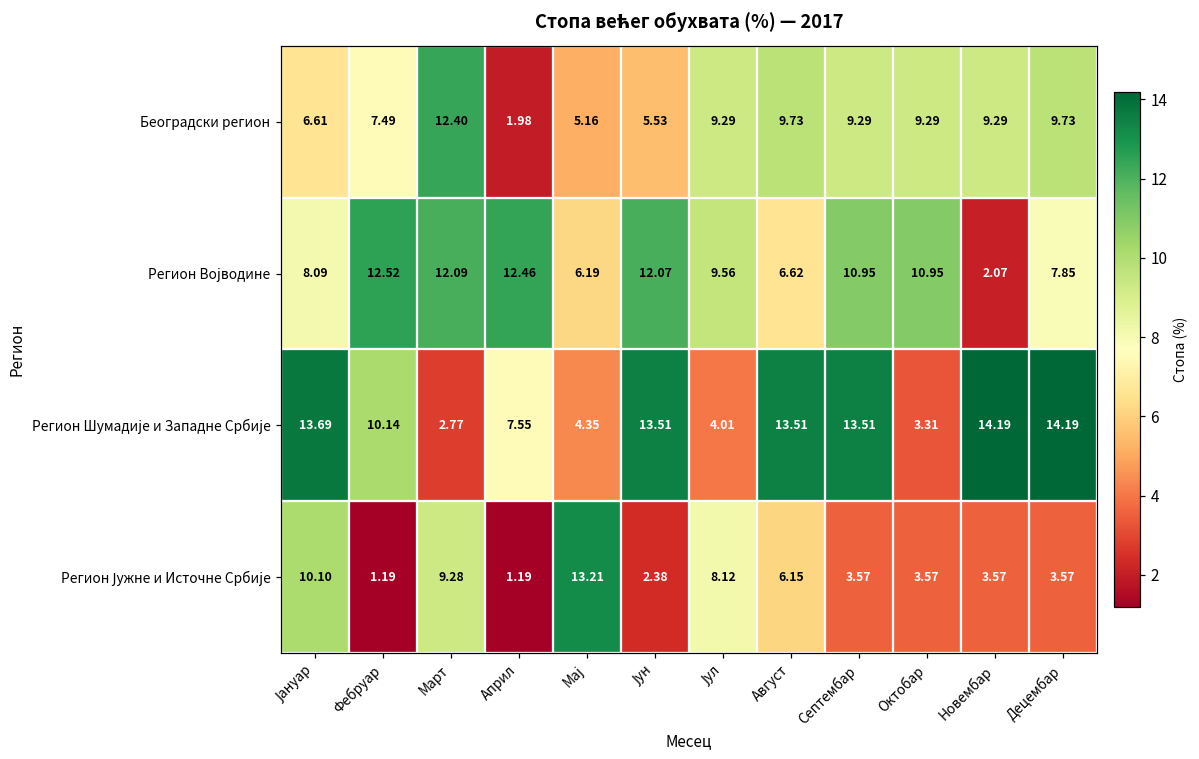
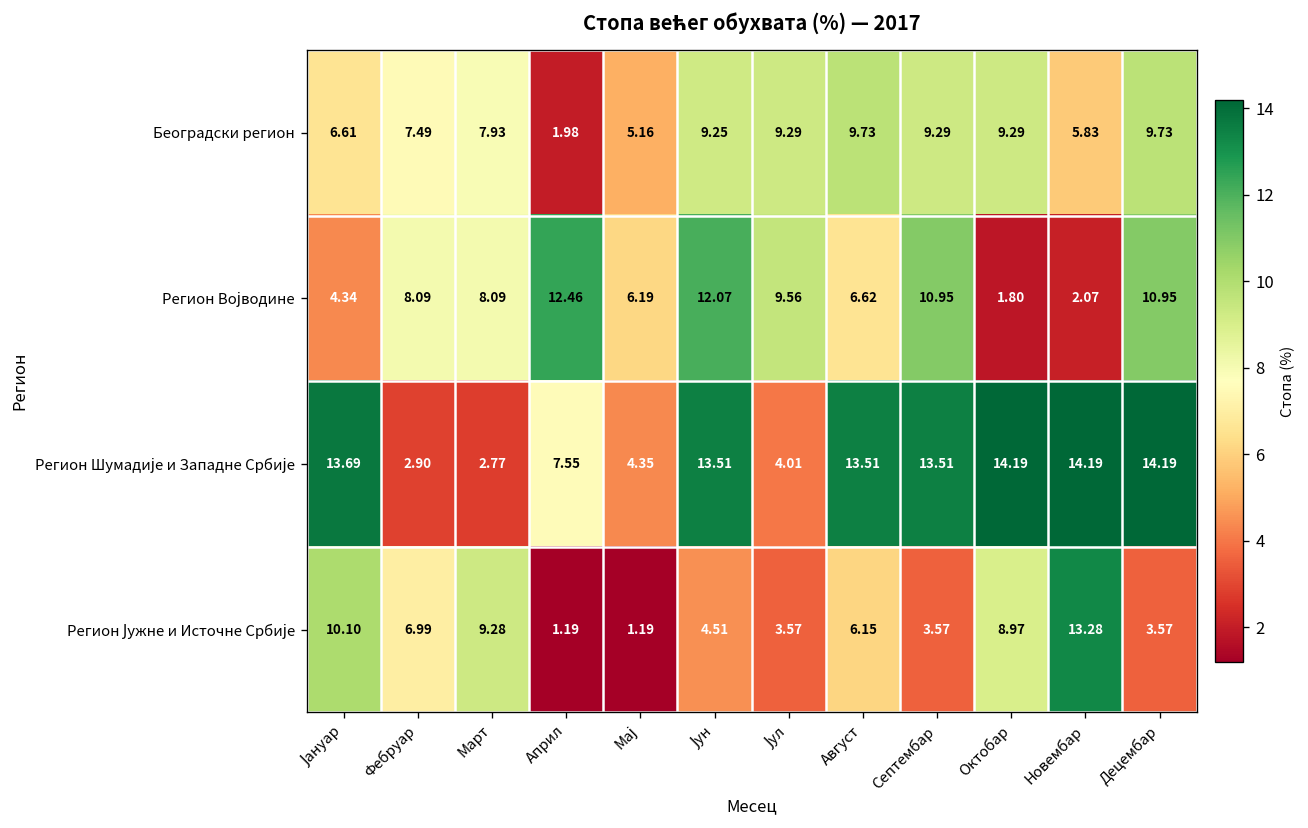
  {
    "Београдски регион": {
      "Јануар": 6.61,
      "Фебруар": 7.49,
-     "Март": 12.40,
+     "Март": 7.93,
      "Април": 1.98,
      "Мај": 5.16,
-     "Јун": 5.53,
+     "Јун": 9.25,
      "Јул": 9.29,
      "Август": 9.73,
      "Септембар": 9.29,
      "Октобар": 9.29,
-     "Новембар": 9.29,
+     "Новембар": 5.83,
      "Децембар": 9.73
    },
    "Регион Војводине": {
-     "Јануар": 8.09,
-     "Фебруар": 12.52,
-     "Март": 12.09,
+     "Јануар": 4.34,
+     "Фебруар": 8.09,
+     "Март": 8.09,
      "Април": 12.46,
      "Мај": 6.19,
      "Јун": 12.07,
      "Јул": 9.56,
      "Август": 6.62,
      "Септембар": 10.95,
-     "Октобар": 10.95,
+     "Октобар": 1.80,
      "Новембар": 2.07,
-     "Децембар": 7.85
+     "Децембар": 10.95
    },
    "Регион Шумадије и Западне Србије": {
      "Јануар": 13.69,
-     "Фебруар": 10.14,
+     "Фебруар": 2.90,
      "Март": 2.77,
      "Април": 7.55,
      "Мај": 4.35,
      "Јун": 13.51,
      "Јул": 4.01,
      "Август": 13.51,
      "Септембар": 13.51,
-     "Октобар": 3.31,
+     "Октобар": 14.19,
      "Новембар": 14.19,
      "Децембар": 14.19
    },
    "Регион Јужне и Источне Србије": {
      "Јануар": 10.10,
-     "Фебруар": 1.19,
+     "Фебруар": 6.99,
      "Март": 9.28,
      "Април": 1.19,
-     "Мај": 13.21,
-     "Јун": 2.38,
-     "Јул": 8.12,
+     "Мај": 1.19,
+     "Јун": 4.51,
+     "Јул": 3.57,
      "Август": 6.15,
      "Септембар": 3.57,
-     "Октобар": 3.57,
-     "Новембар": 3.57,
+     "Октобар": 8.97,
+     "Новембар": 13.28,
      "Децембар": 3.57
    }
  }
